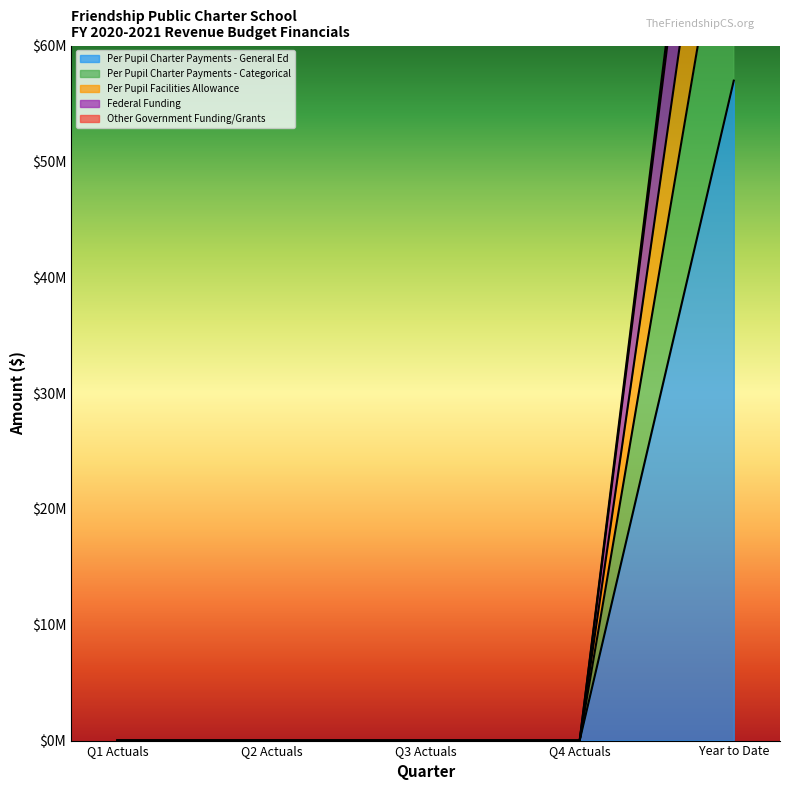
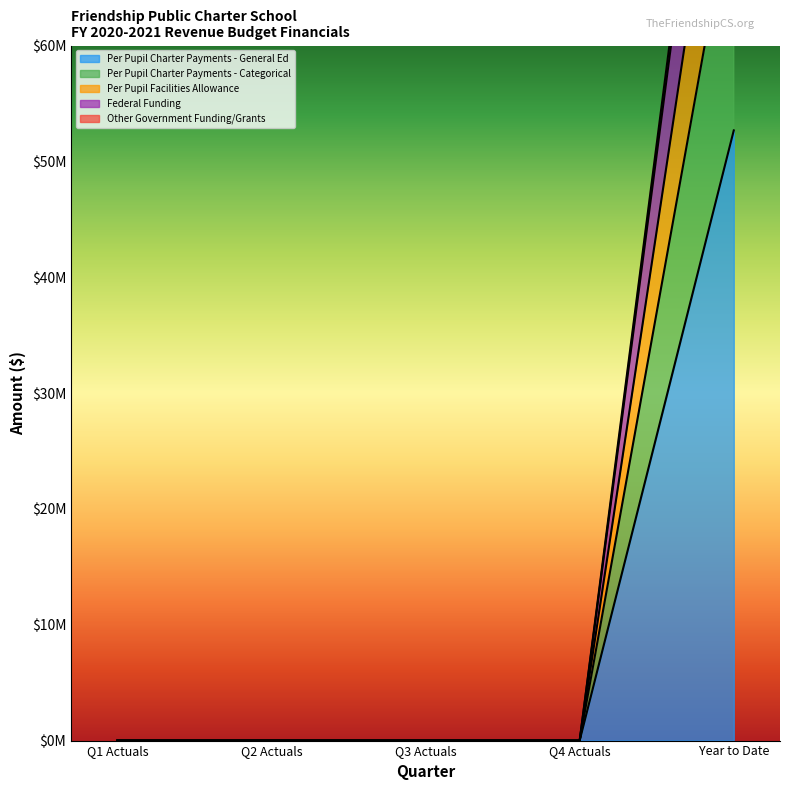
  {
    "Per Pupil Charter Payments - General Ed": {
-     "Year to Date": "$57000000"
+     "Year to Date": "$52700000"
    }
  }
